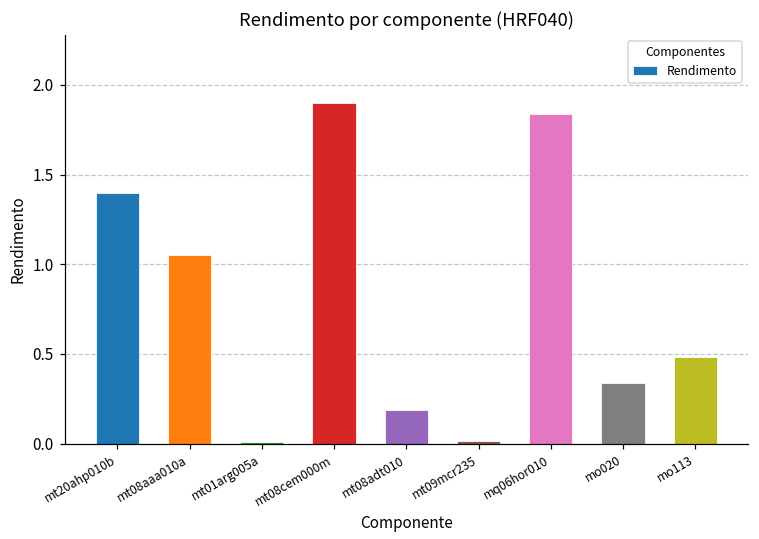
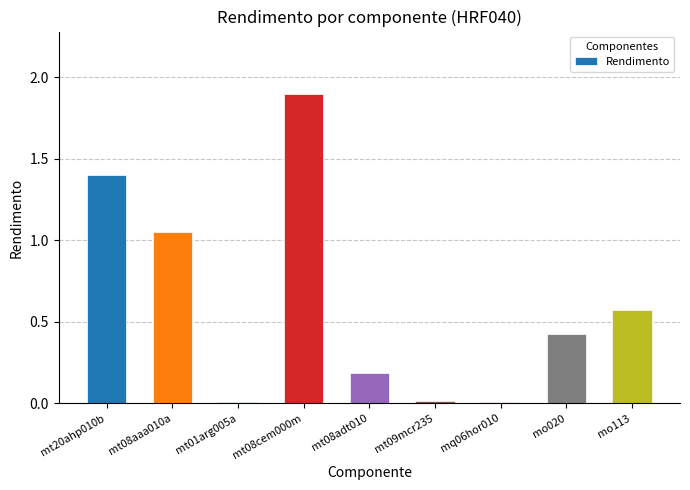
  {
    "mt20ahp010b": 1.40,
    "mt08aaa010a": 1.05,
    "mt08cem000m": 1.90,
    "mt08adt010": 0.19,
-   "mq06hor010": 1.84,
-   "mo020": 0.34,
-   "mo113": 0.48
+   "mq06hor010": 0.01,
+   "mo020": 0.43,
+   "mo113": 0.57
  }
